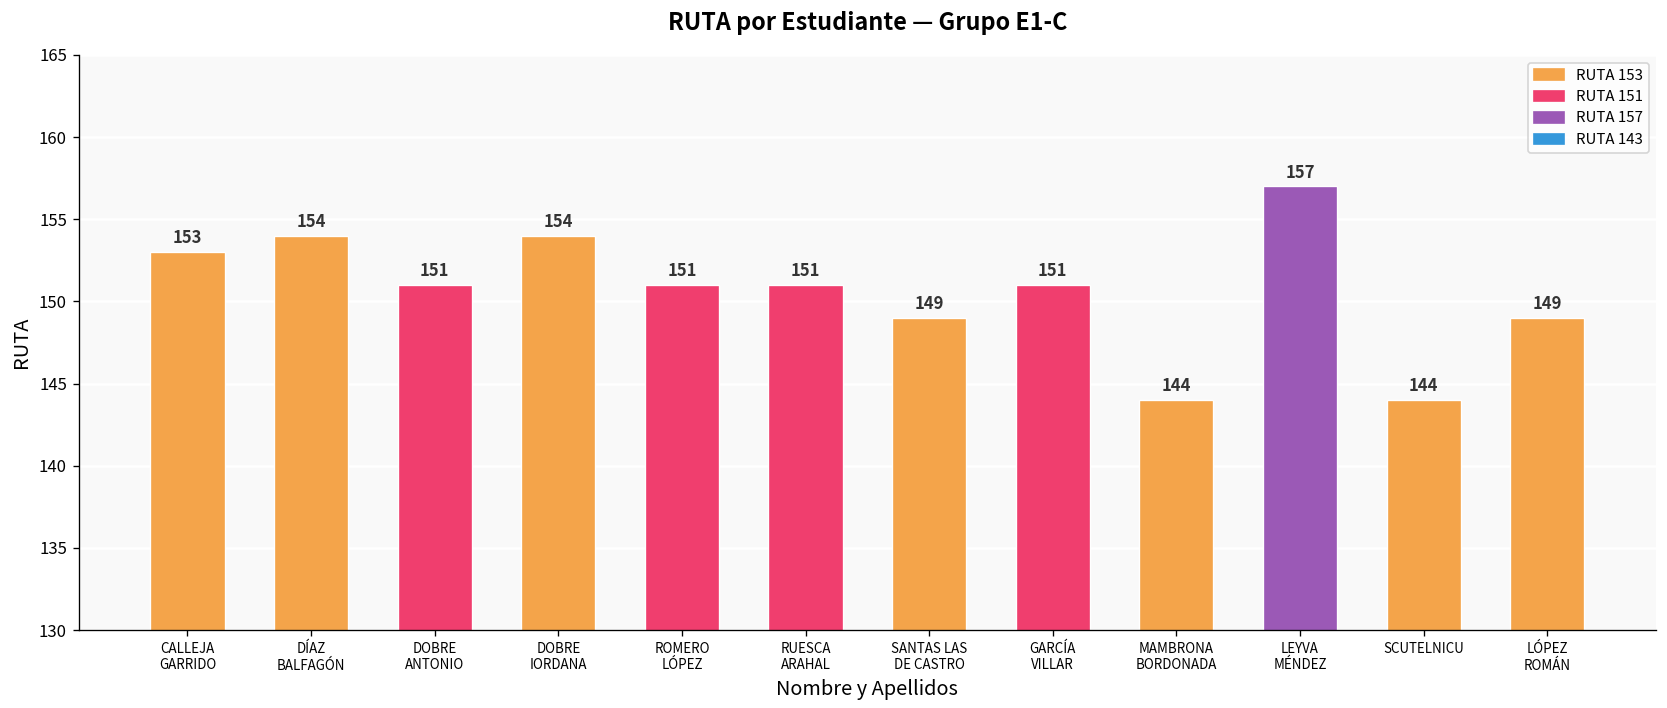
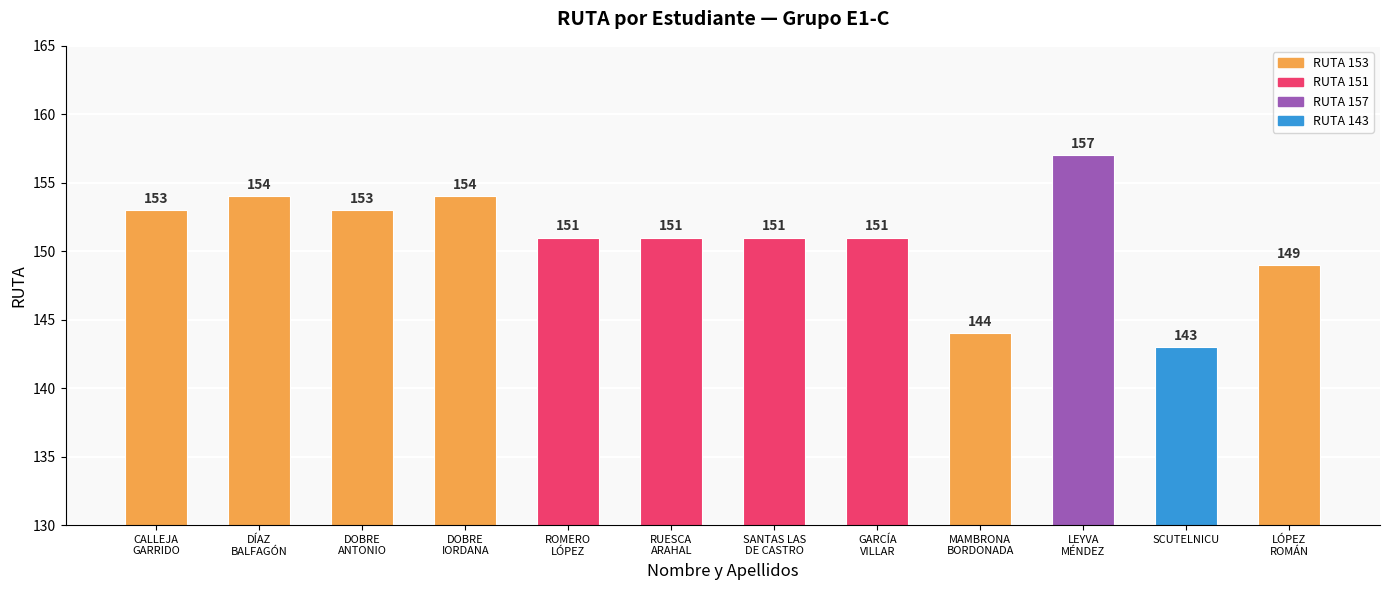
  {
    "CALLEJA GARRIDO": 153,
    "DÍAZ BALFAGÓN": 154,
-   "DOBRE ANTONIO": 151,
+   "DOBRE ANTONIO": 153,
    "DOBRE IORDANA": 154,
    "ROMERO LÓPEZ": 151,
    "RUESCA ARAHAL": 151,
-   "SANTAS LAS DE CASTRO": 149,
+   "SANTAS LAS DE CASTRO": 151,
    "GARCÍA VILLAR": 151,
    "MAMBRONA BORDONADA": 144,
    "LEYVA MÉNDEZ": 157,
-   "SCUTELNICU": 144,
+   "SCUTELNICU": 143,
    "LÓPEZ ROMÁN": 149
  }
